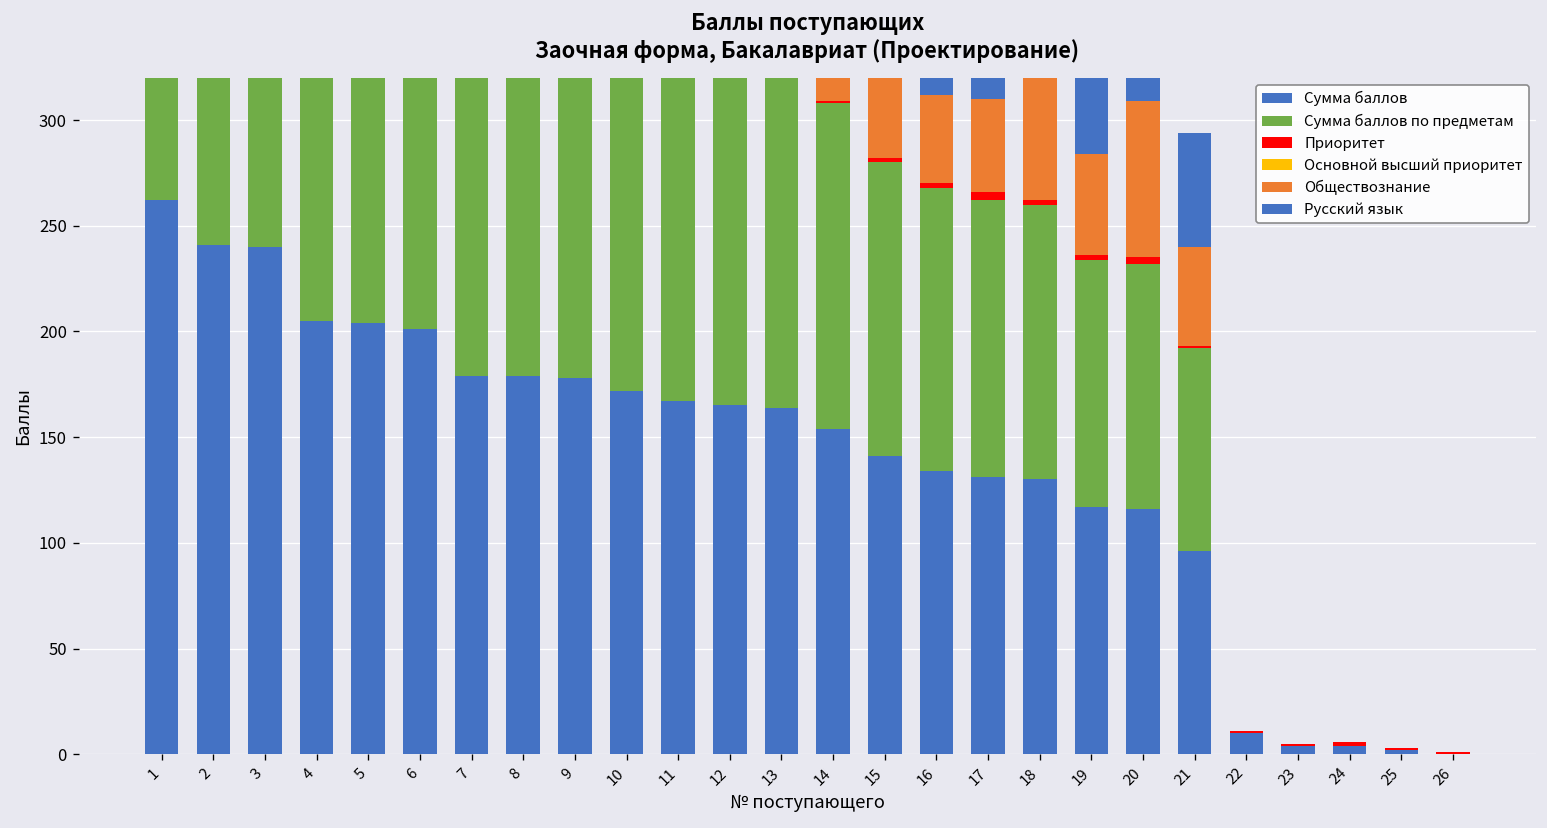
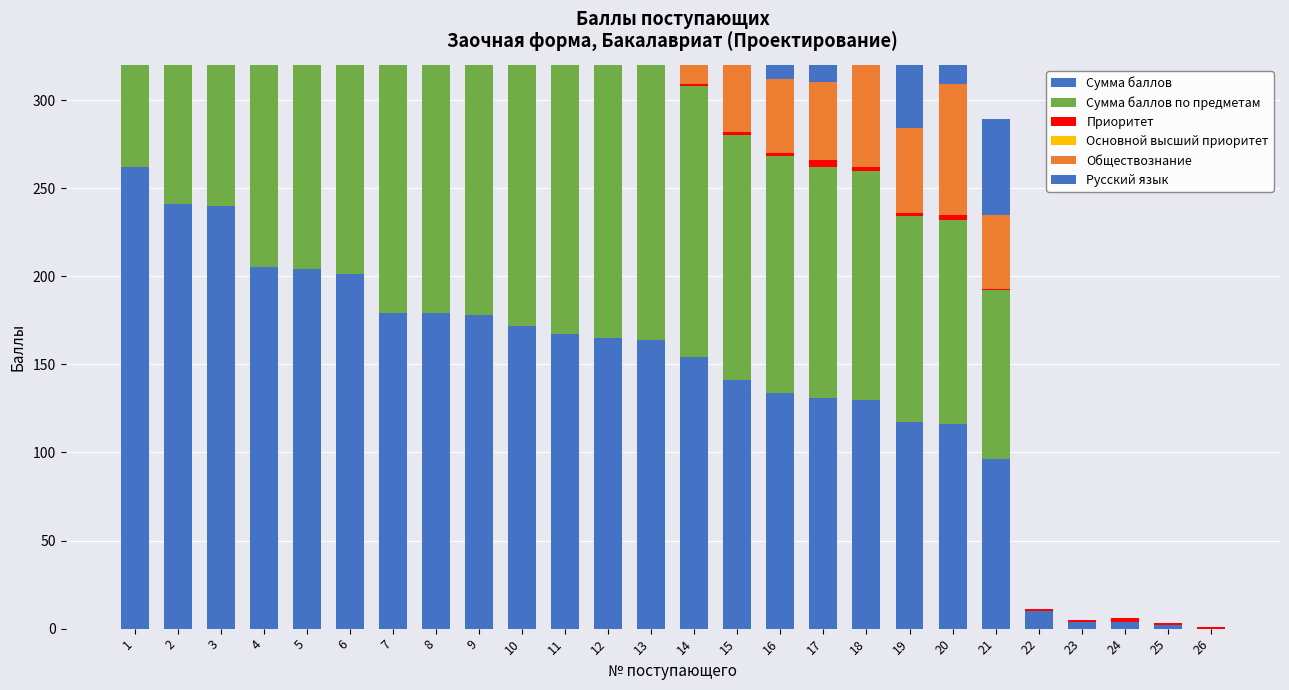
  {
    "Сумма баллов по предметам": {
      "14": 154,
      "15": 139,
      "16": 134,
      "17": 131,
      "18": 130,
      "19": 117,
      "20": 116,
      "21": 96,
      "22": 0,
      "23": 0,
      "24": 0,
      "25": 0,
      "26": 0
    },
    "Приоритет": {
      "15": 2,
      "16": 2,
      "17": 4,
      "18": 2,
      "19": 2,
      "20": 3,
      "24": 2
    },
    "Основной высший приоритет": {
      "14": 0,
      "15": 0,
      "16": 0,
      "17": 0,
      "18": 0,
      "19": 0,
      "20": 0,
      "21": 0,
      "22": 0,
      "23": 0,
      "24": 0,
      "25": 0,
      "26": 0
    },
    "Обществознание": {
      "16": 42,
      "17": 44,
      "19": 48,
      "20": 74,
-     "21": 47,
+     "21": 42,
      "22": 0,
      "23": 0,
      "24": 0,
      "25": 0,
      "26": 0
    }
  }
